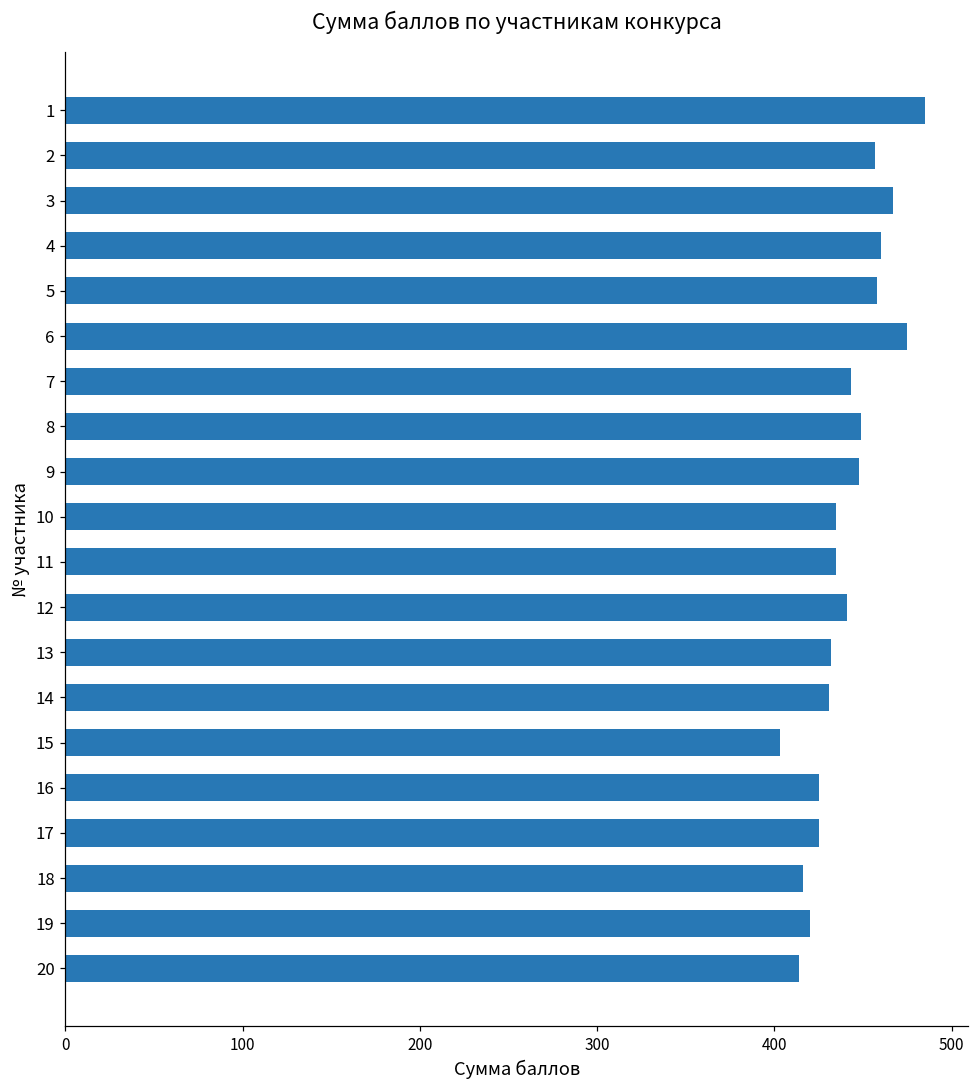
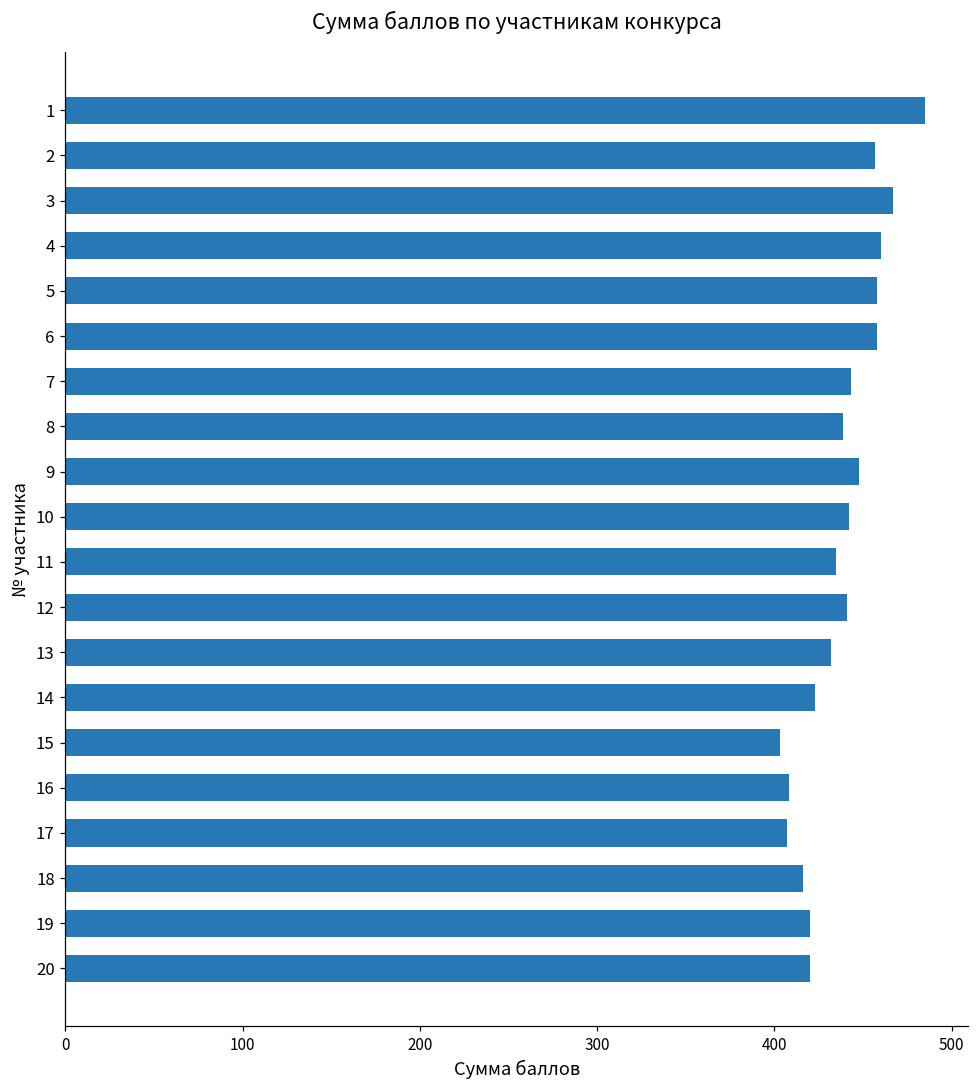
  {
    "1": 485,
    "2": 457,
    "3": 467,
    "4": 460,
    "5": 458,
-   "6": 475,
+   "6": 458,
    "7": 443,
-   "8": 449,
+   "8": 439,
    "9": 448,
-   "10": 435,
+   "10": 442,
    "11": 435,
    "12": 441,
    "13": 432,
-   "14": 431,
+   "14": 423,
    "15": 403,
-   "16": 425,
-   "17": 425,
+   "16": 408,
+   "17": 407,
    "18": 416,
    "19": 420,
-   "20": 414
+   "20": 420
  }
